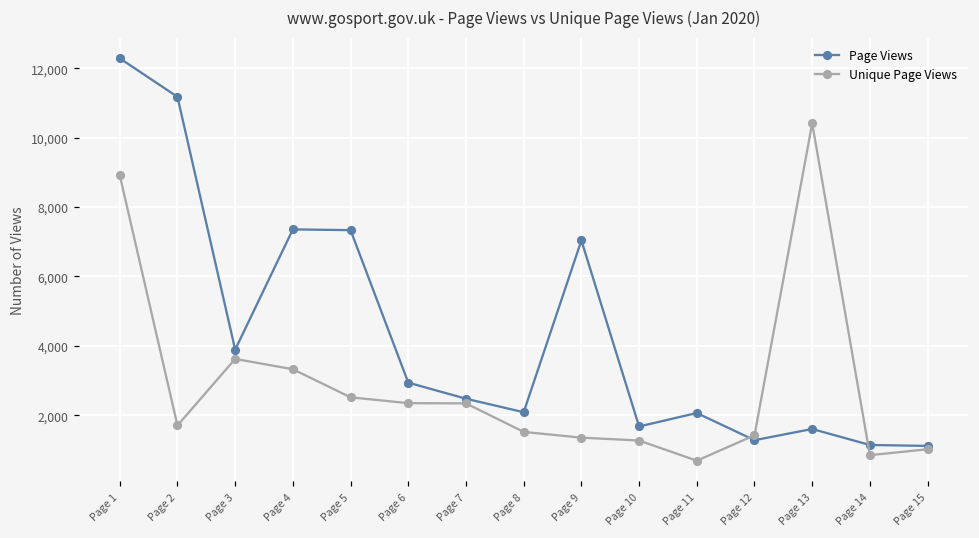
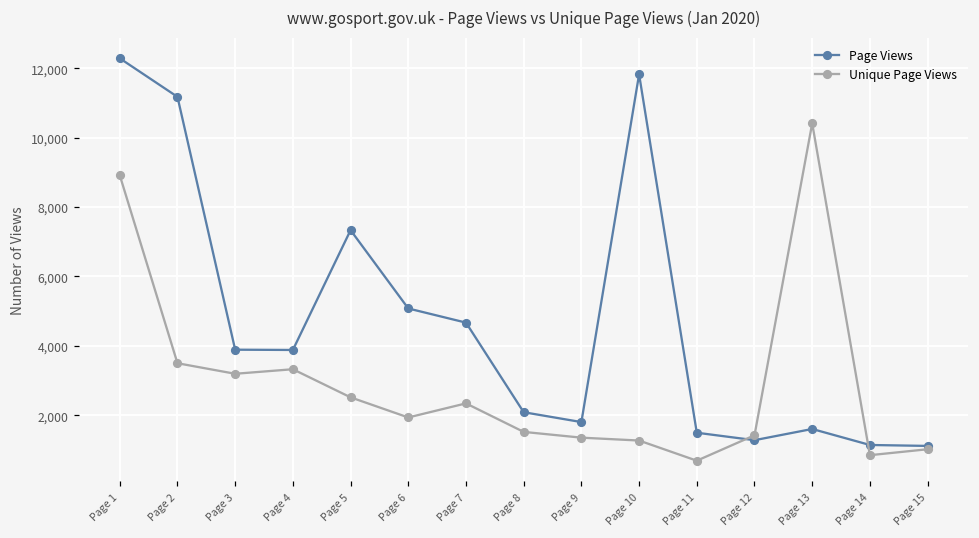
  {
    "Page Views": {
      "Page 1": "12,300",
      "Page 2": "11,200",
      "Page 3": "3,900",
-     "Page 4": "7,400",
+     "Page 4": "3,900",
      "Page 5": "7,300",
-     "Page 6": "2,900",
-     "Page 7": "2,500",
+     "Page 6": "5,100",
+     "Page 7": "4,700",
      "Page 8": "2,100",
-     "Page 9": "7,000",
-     "Page 10": "1,700",
-     "Page 11": "2,100",
+     "Page 9": "1,800",
+     "Page 10": "11,800",
+     "Page 11": "1,500",
      "Page 12": "1,300",
      "Page 13": "1,600",
      "Page 14": "1,100",
      "Page 15": "1,100"
    },
    "Unique Page Views": {
      "Page 1": "8,900",
-     "Page 2": "1,700",
-     "Page 3": "3,600",
+     "Page 2": "3,500",
+     "Page 3": "3,200",
      "Page 4": "3,300",
      "Page 5": "2,500",
-     "Page 6": "2,300",
+     "Page 6": "1,900",
      "Page 7": "2,300",
      "Page 8": "1,500",
      "Page 9": "1,400",
      "Page 10": "1,300",
      "Page 11": "700",
      "Page 12": "1,400",
      "Page 13": "10,400",
      "Page 14": "800",
      "Page 15": "1,000"
    }
  }
